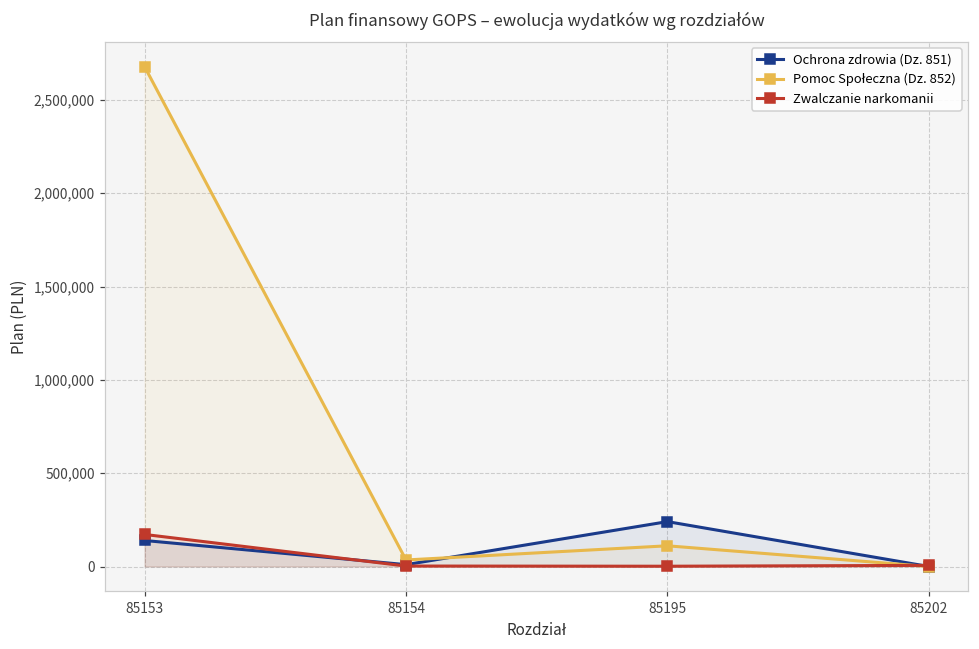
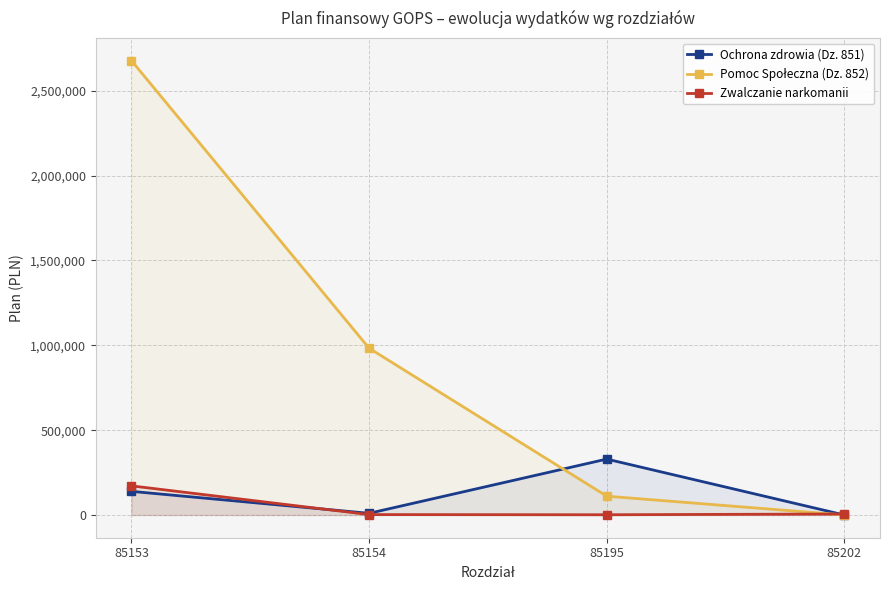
  {
    "Ochrona zdrowia (Dz. 851)": {
      "85153": "140,000",
-     "85195": "240,000"
+     "85195": "330,000"
    },
    "Pomoc Społeczna (Dz. 852)": {
      "85153": "2,680,000",
-     "85154": "40,000",
+     "85154": "980,000",
      "85195": "110,000"
    },
    "Zwalczanie narkomanii": {
      "85153": "170,000",
      "85195": "0"
    }
  }
